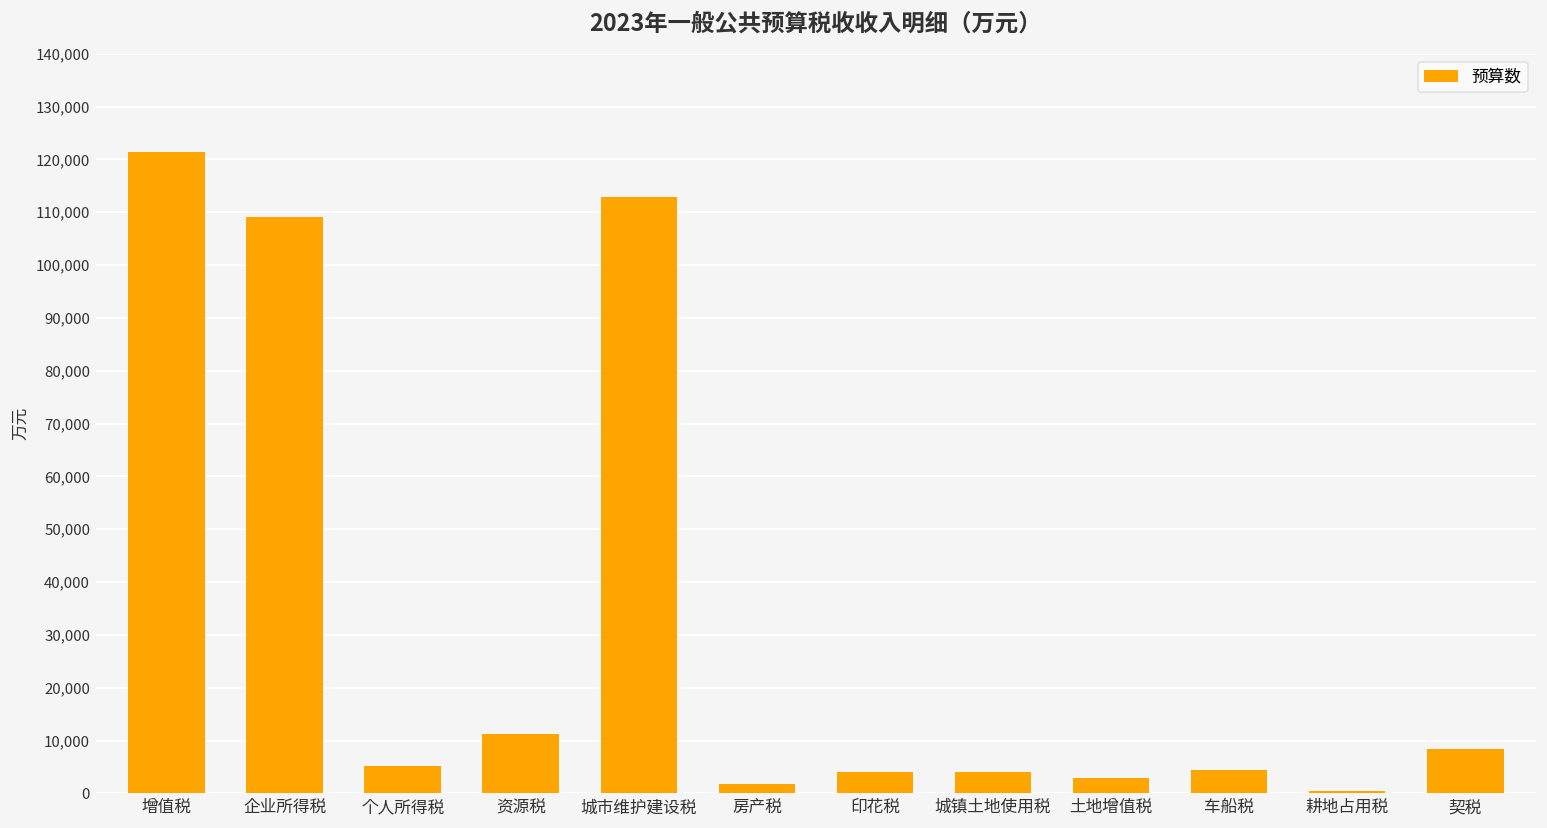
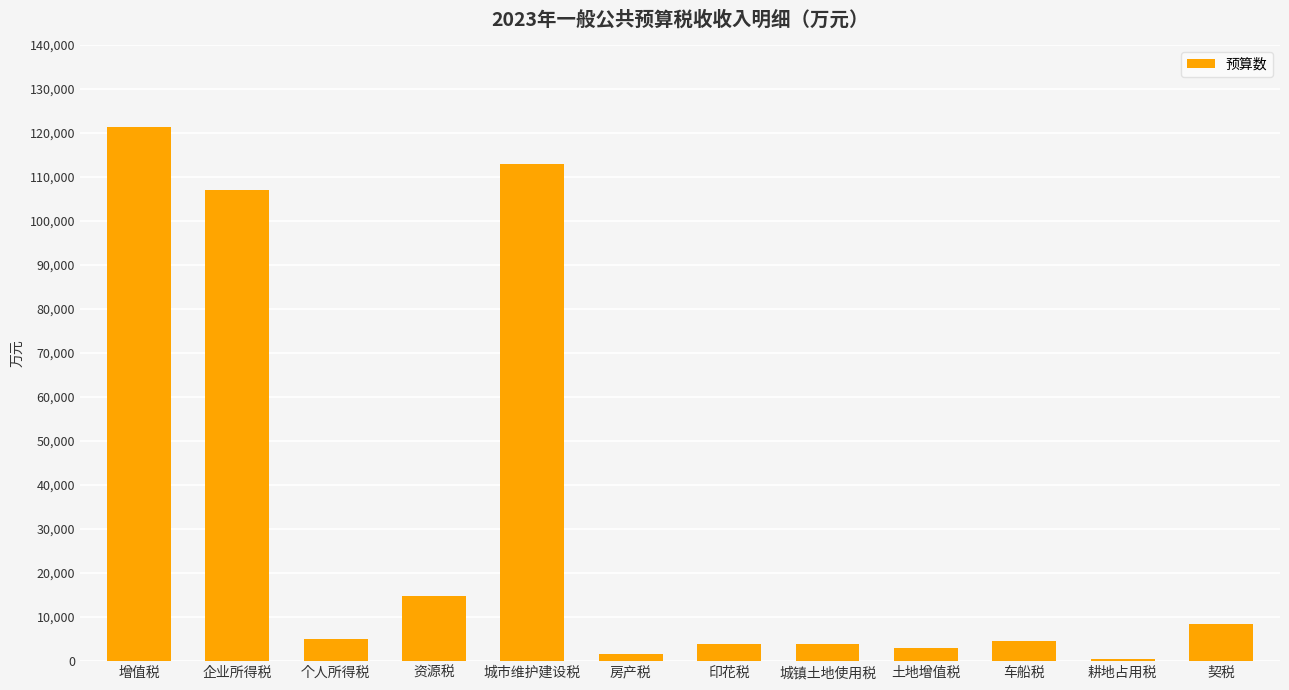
  {
    "增值税": "121,000",
-   "企业所得税": "109,000",
+   "企业所得税": "107,000",
    "个人所得税": "5,000",
-   "资源税": "11,000",
+   "资源税": "15,000",
    "城市维护建设税": "113,000",
    "房产税": "2,000",
    "印花税": "4,000",
    "城镇土地使用税": "4,000",
    "土地增值税": "3,000",
    "车船税": "5,000",
    "契税": "8,000"
  }
